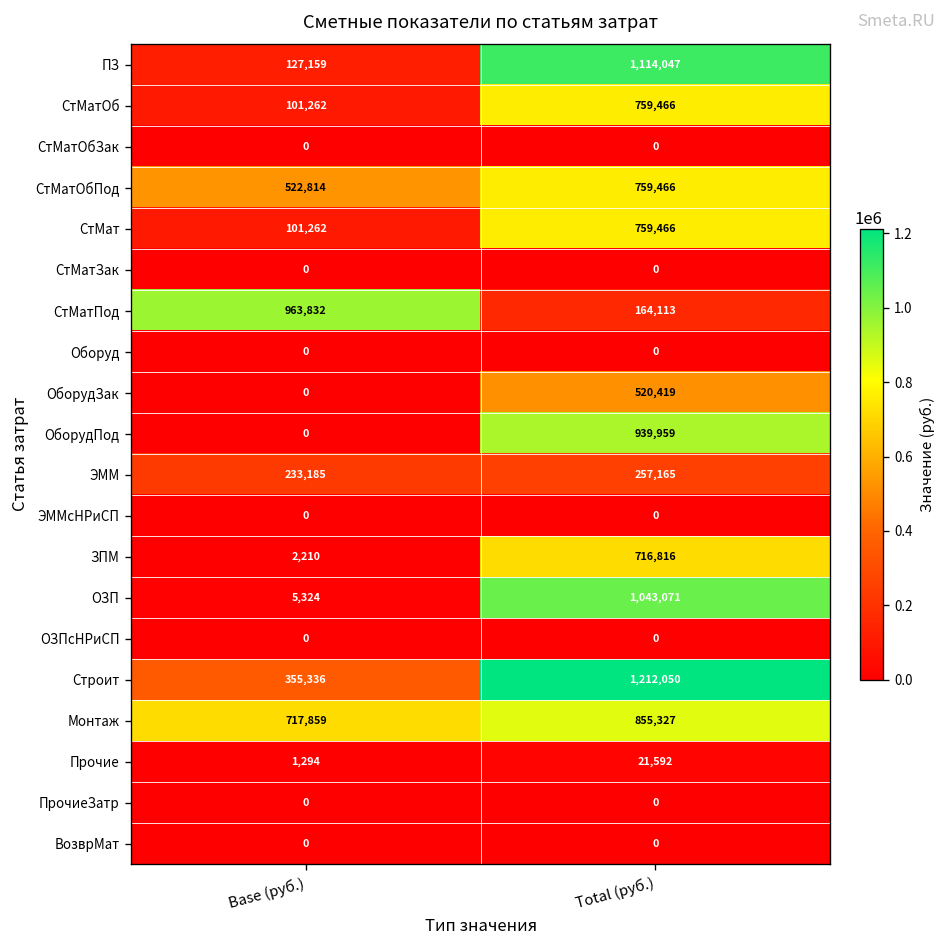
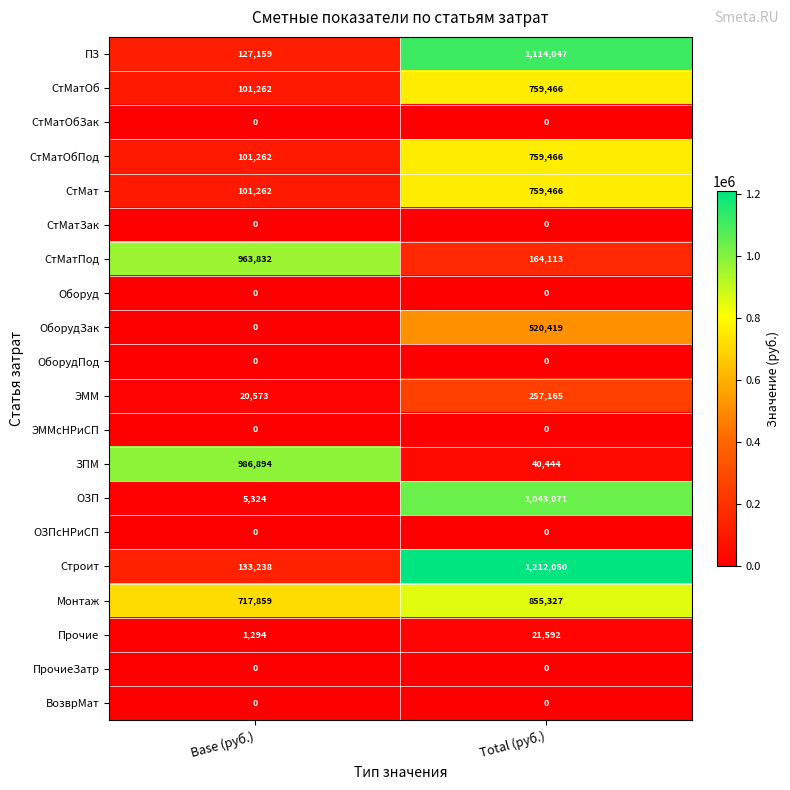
  {
    "ПЗ": {
      "Base (руб.)": "127,159",
      "Total (руб.)": "1,114,047"
    },
    "СтМатОб": {
      "Base (руб.)": "101,262",
      "Total (руб.)": "759,466"
    },
    "СтМатОбЗак": {
      "Base (руб.)": "0",
      "Total (руб.)": "0"
    },
    "СтМатОбПод": {
-     "Base (руб.)": "522,814",
+     "Base (руб.)": "101,262",
      "Total (руб.)": "759,466"
    },
    "СтМат": {
      "Base (руб.)": "101,262",
      "Total (руб.)": "759,466"
    },
    "СтМатЗак": {
      "Base (руб.)": "0",
      "Total (руб.)": "0"
    },
    "СтМатПод": {
      "Base (руб.)": "963,832",
      "Total (руб.)": "164,113"
    },
    "Оборуд": {
      "Base (руб.)": "0",
      "Total (руб.)": "0"
    },
    "ОборудЗак": {
      "Base (руб.)": "0",
      "Total (руб.)": "520,419"
    },
    "ОборудПод": {
      "Base (руб.)": "0",
-     "Total (руб.)": "939,959"
+     "Total (руб.)": "0"
    },
    "ЭММ": {
-     "Base (руб.)": "233,185",
+     "Base (руб.)": "20,573",
      "Total (руб.)": "257,165"
    },
    "ЭММсНРиСП": {
      "Base (руб.)": "0",
      "Total (руб.)": "0"
    },
    "ЗПМ": {
-     "Base (руб.)": "2,210",
-     "Total (руб.)": "716,816"
+     "Base (руб.)": "986,894",
+     "Total (руб.)": "40,444"
    },
    "ОЗП": {
      "Base (руб.)": "5,324",
      "Total (руб.)": "1,043,071"
    },
    "ОЗПсНРиСП": {
      "Base (руб.)": "0",
      "Total (руб.)": "0"
    },
    "Строит": {
-     "Base (руб.)": "355,336",
+     "Base (руб.)": "133,238",
      "Total (руб.)": "1,212,050"
    },
    "Монтаж": {
      "Base (руб.)": "717,859",
      "Total (руб.)": "855,327"
    },
    "Прочие": {
      "Base (руб.)": "1,294",
      "Total (руб.)": "21,592"
    },
    "ПрочиеЗатр": {
      "Base (руб.)": "0",
      "Total (руб.)": "0"
    },
    "ВозврМат": {
      "Base (руб.)": "0",
      "Total (руб.)": "0"
    }
  }
